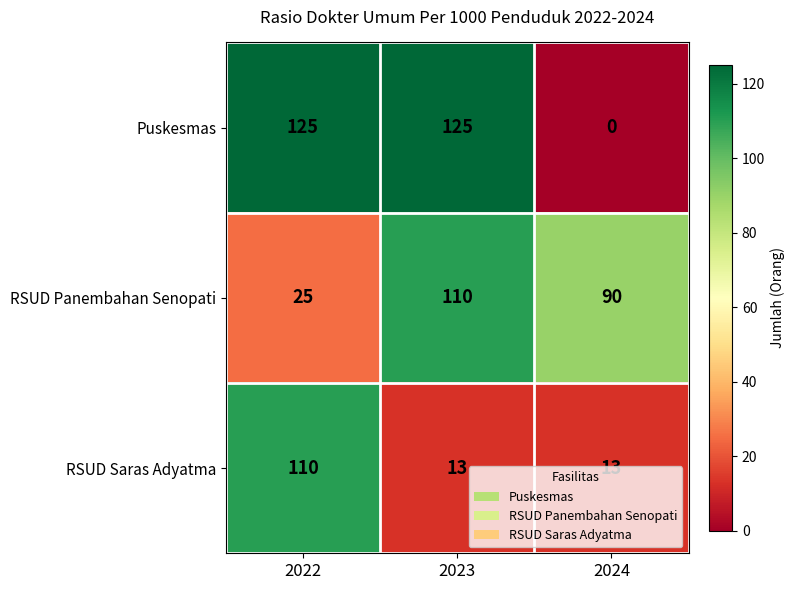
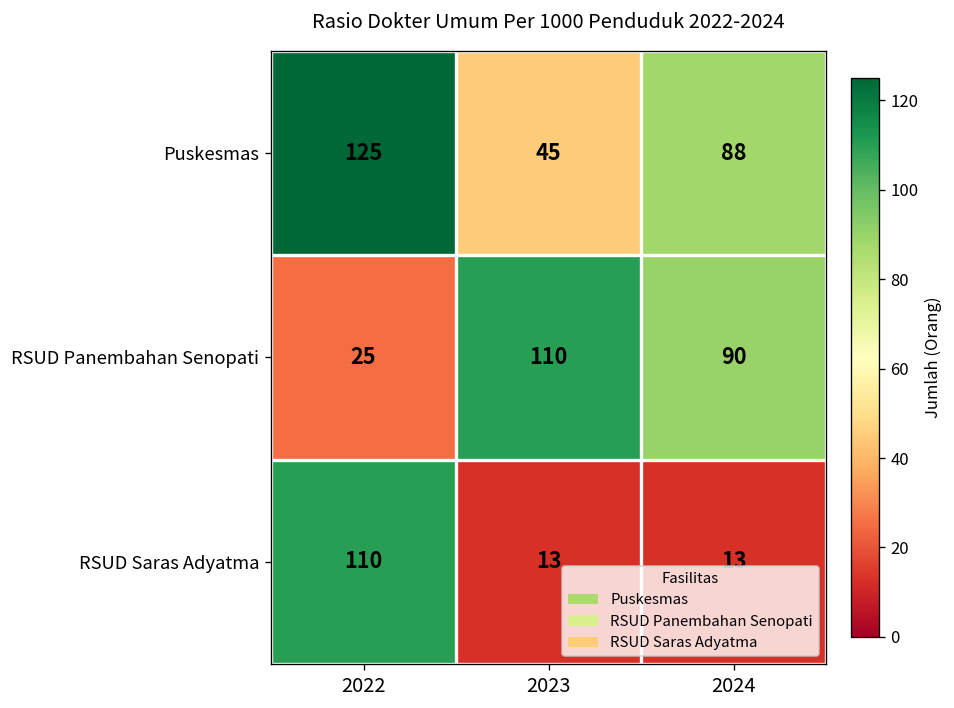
  {
    "Puskesmas": {
      "2022": 125,
-     "2023": 125,
-     "2024": 0
+     "2023": 45,
+     "2024": 88
    },
    "RSUD Panembahan Senopati": {
      "2022": 25,
      "2023": 110,
      "2024": 90
    },
    "RSUD Saras Adyatma": {
      "2022": 110,
      "2023": 13
    }
  }
